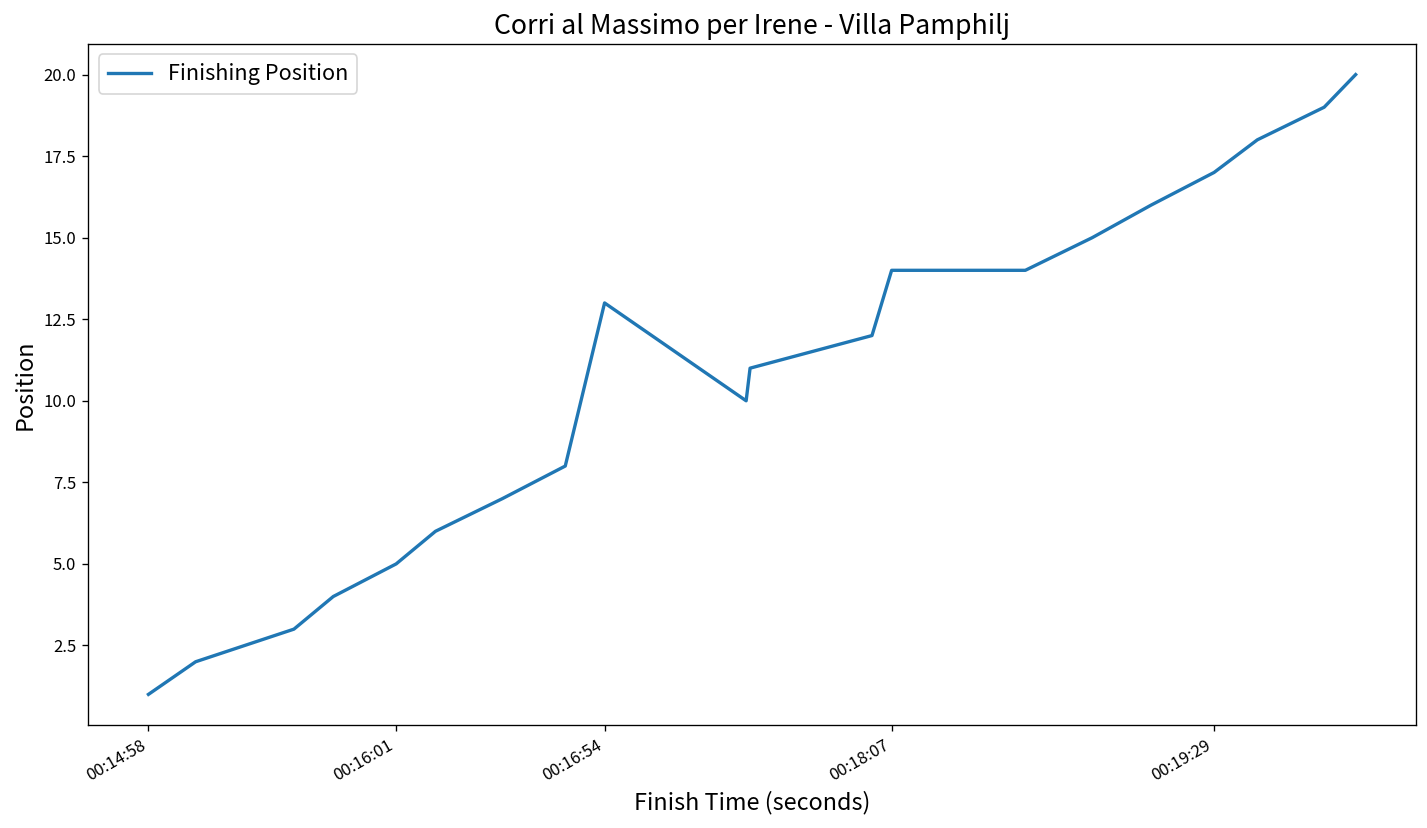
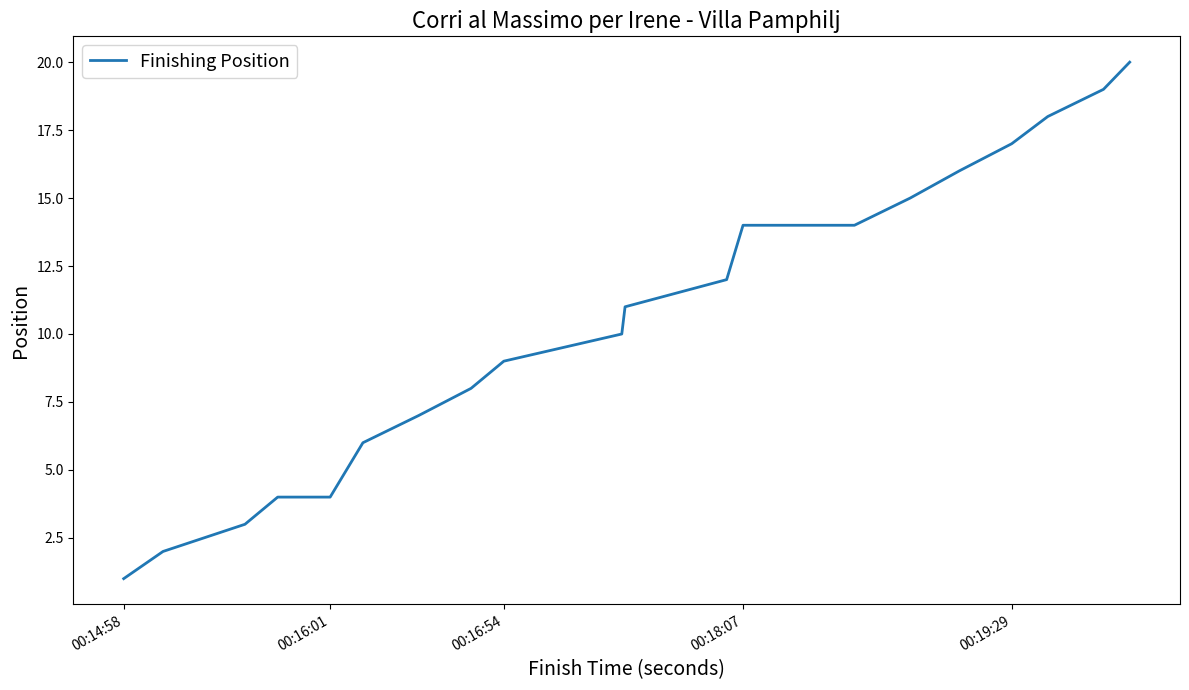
  {
    "00:14:58": 1,
-   "00:16:01": 5,
-   "00:16:54": 13,
+   "00:16:01": 4,
+   "00:16:54": 9,
    "00:18:07": 14,
    "00:19:29": 17
  }
